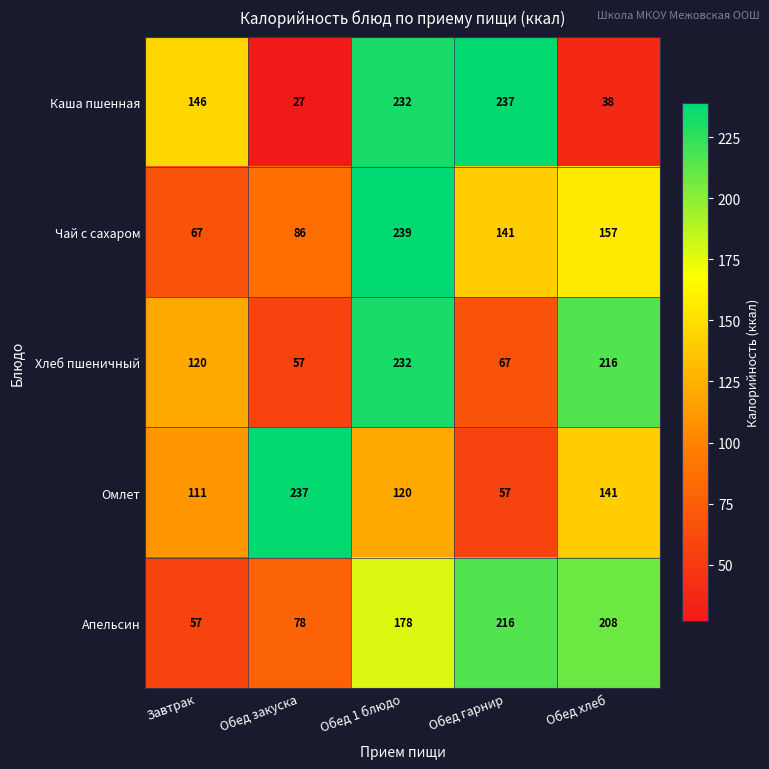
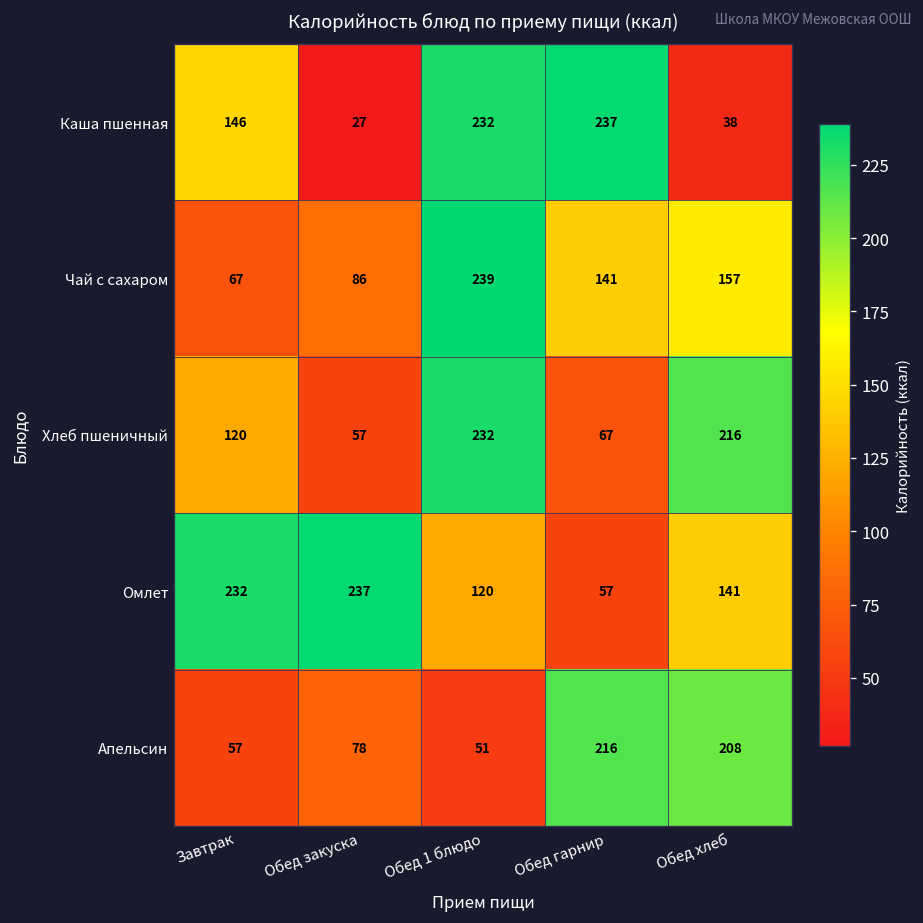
  {
    "Каша пшенная": {
      "Завтрак": 146,
      "Обед закуска": 27,
      "Обед 1 блюдо": 232,
      "Обед гарнир": 237,
      "Обед хлеб": 38
    },
    "Чай с сахаром": {
      "Завтрак": 67,
      "Обед закуска": 86,
      "Обед 1 блюдо": 239,
      "Обед гарнир": 141,
      "Обед хлеб": 157
    },
    "Хлеб пшеничный": {
      "Завтрак": 120,
      "Обед закуска": 57,
      "Обед 1 блюдо": 232,
      "Обед гарнир": 67,
      "Обед хлеб": 216
    },
    "Омлет": {
-     "Завтрак": 111,
+     "Завтрак": 232,
      "Обед закуска": 237,
      "Обед 1 блюдо": 120,
      "Обед гарнир": 57,
      "Обед хлеб": 141
    },
    "Апельсин": {
      "Завтрак": 57,
      "Обед закуска": 78,
-     "Обед 1 блюдо": 178,
+     "Обед 1 блюдо": 51,
      "Обед гарнир": 216,
      "Обед хлеб": 208
    }
  }
